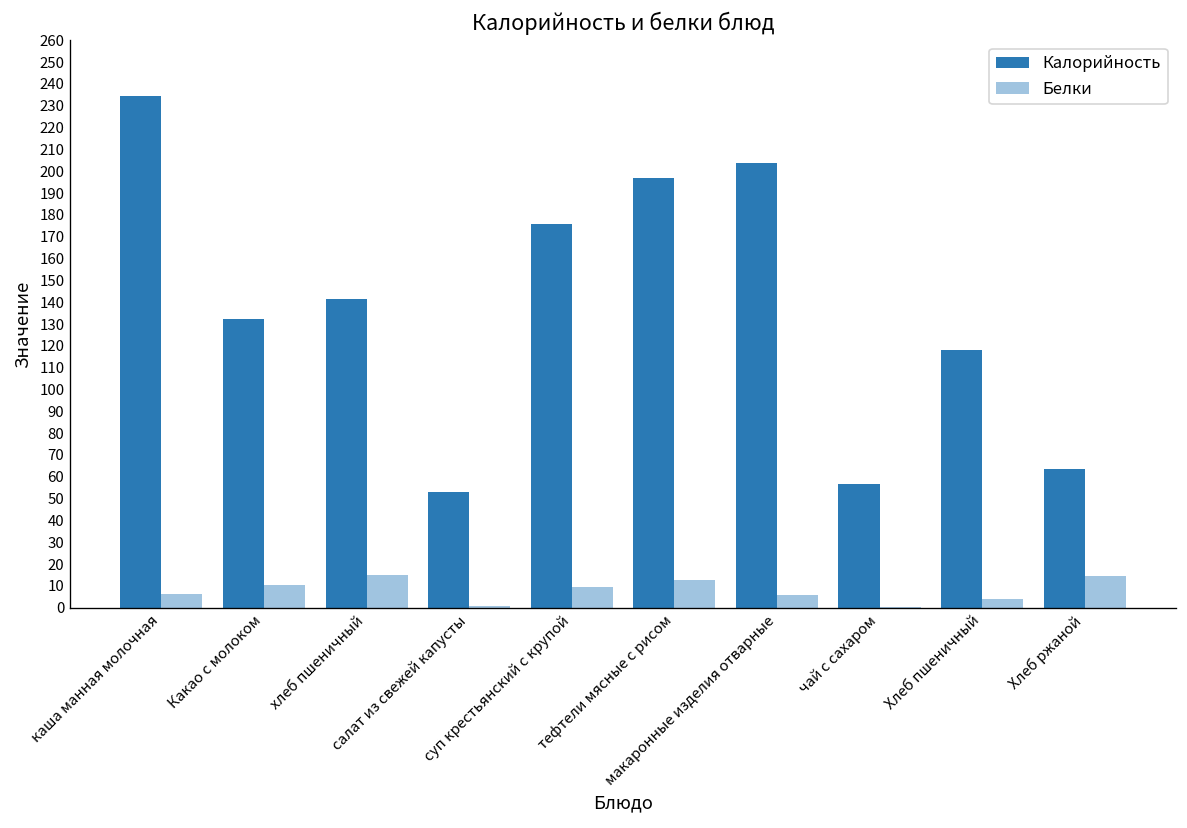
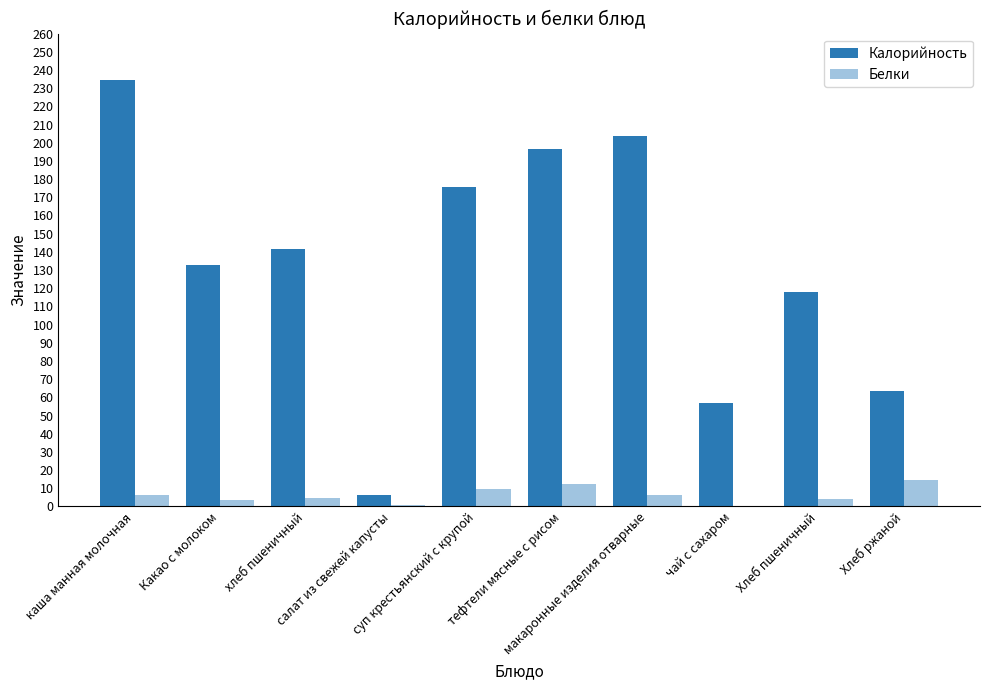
  {
    "Калорийность": {
      "каша манная молочная": 235,
      "Какао с молоком": 133,
      "хлеб пшеничный": 142,
-     "салат из свежей капусты": 53,
+     "салат из свежей капусты": 6,
      "суп крестьянский с крупой": 176,
      "тефтели мясные с рисом": 197,
      "макаронные изделия отварные": 204,
      "чай с сахаром": 57,
      "Хлеб пшеничный": 118,
      "Хлеб ржаной": 64
    },
    "Белки": {
      "каша манная молочная": 6,
-     "Какао с молоком": 10,
-     "хлеб пшеничный": 15,
+     "Какао с молоком": 4,
+     "хлеб пшеничный": 5,
      "суп крестьянский с крупой": 10,
      "тефтели мясные с рисом": 13,
      "макаронные изделия отварные": 6,
      "Хлеб пшеничный": 4,
      "Хлеб ржаной": 14
    }
  }
